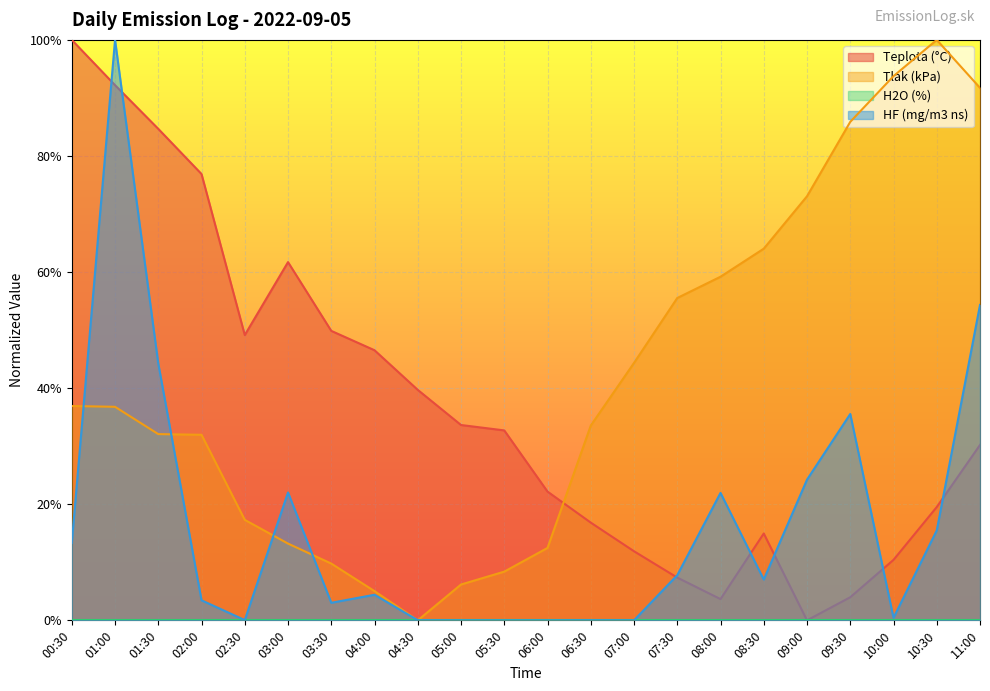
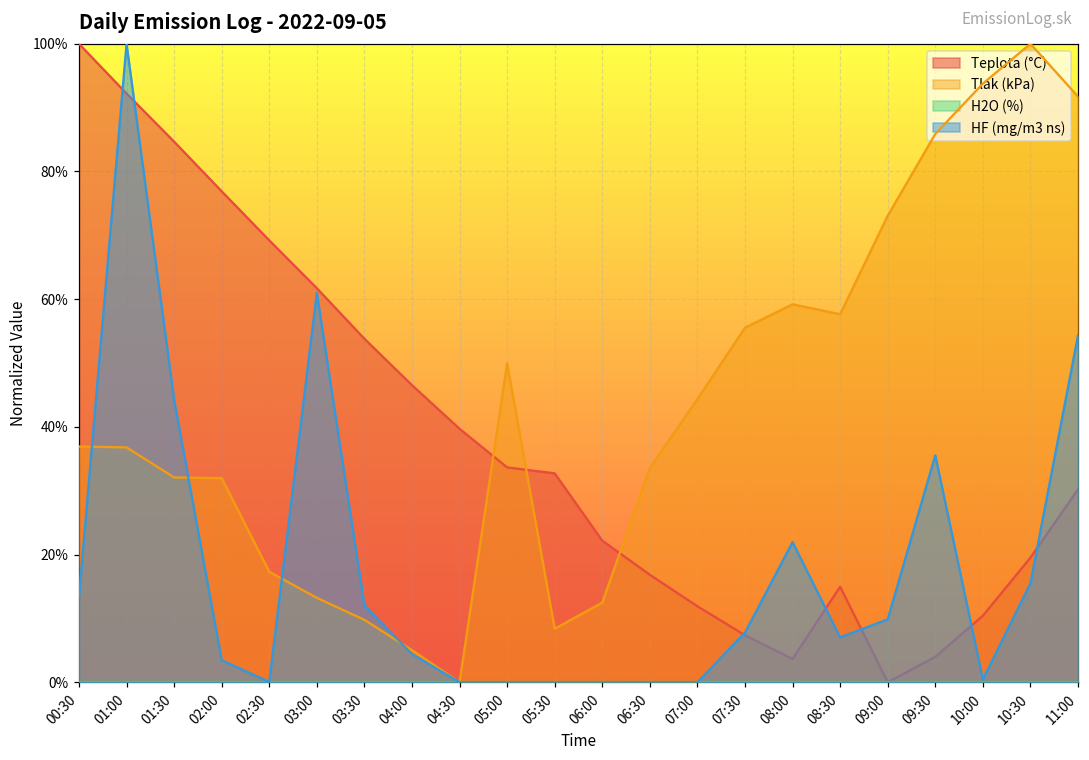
  {
    "Teplota (°C)": {
      "00:30": "100%",
      "01:00": "92%",
      "01:30": "85%",
      "02:00": "77%",
-     "02:30": "49%",
+     "02:30": "69%",
      "03:00": "62%",
-     "03:30": "50%",
+     "03:30": "54%",
      "04:00": "47%",
      "04:30": "40%",
      "05:00": "34%",
      "05:30": "33%",
      "06:00": "22%",
      "06:30": "17%",
      "07:00": "12%",
      "08:00": "4%",
      "08:30": "15%",
      "09:30": "4%",
      "10:00": "10%",
      "10:30": "20%",
      "11:00": "30%"
    },
    "Tlak (kPa)": {
      "00:30": "37%",
      "01:00": "37%",
      "01:30": "32%",
      "02:00": "32%",
      "02:30": "17%",
      "03:00": "13%",
      "03:30": "10%",
      "04:00": "5%",
-     "05:00": "6%",
+     "05:00": "50%",
      "05:30": "8%",
      "06:00": "12%",
      "06:30": "34%",
      "07:00": "44%",
      "07:30": "56%",
      "08:00": "59%",
-     "08:30": "64%",
+     "08:30": "58%",
      "09:00": "73%",
      "10:30": "100%",
      "11:00": "92%"
    },
    "H2O (%)": {
      "00:30": "0%",
      "01:00": "0%",
      "01:30": "0%",
      "02:00": "0%",
      "03:00": "0%",
      "03:30": "0%",
      "04:00": "0%",
      "07:30": "0%",
      "08:00": "0%",
      "08:30": "0%",
      "09:30": "0%",
      "10:30": "0%",
      "11:00": "0%"
    },
    "HF (mg/m3 ns)": {
      "00:30": "13%",
      "01:00": "100%",
      "01:30": "44%",
      "02:00": "3%",
-     "03:00": "22%",
-     "03:30": "3%",
+     "03:00": "61%",
+     "03:30": "12%",
      "04:00": "4%",
      "08:00": "22%",
      "08:30": "7%",
-     "09:00": "24%",
+     "09:00": "10%",
      "09:30": "36%",
      "10:30": "15%",
      "11:00": "54%"
    }
  }
